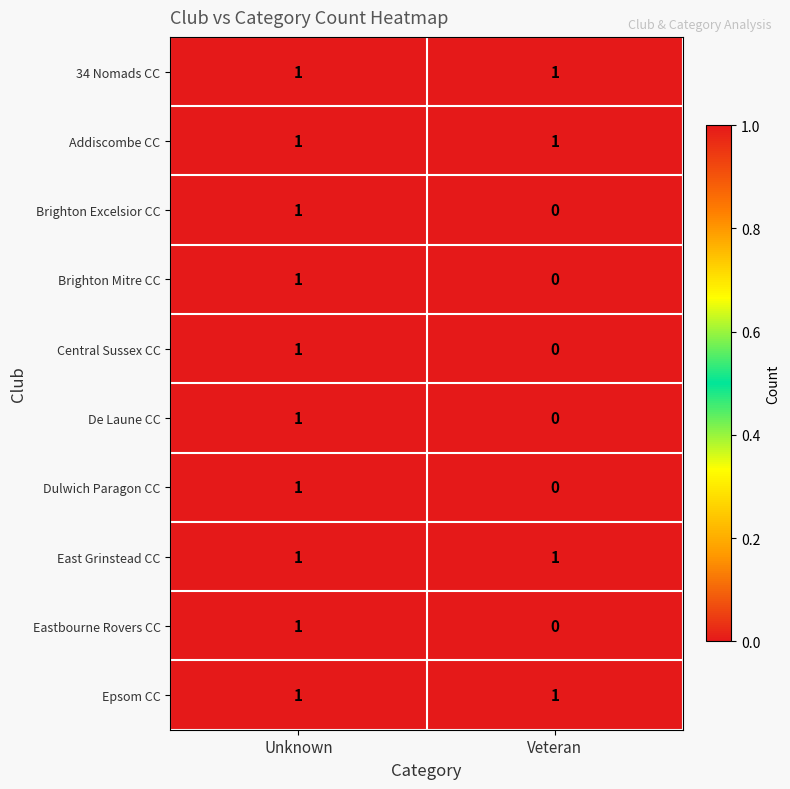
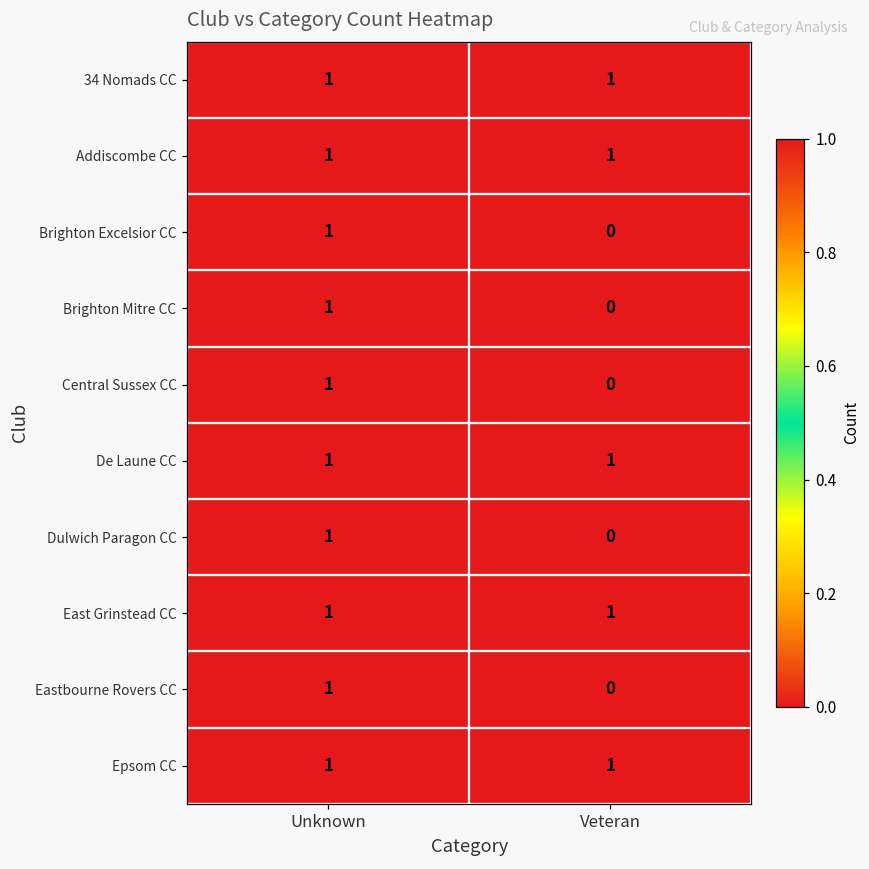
  {
    "34 Nomads CC": {
      "Unknown": 1,
      "Veteran": 1
    },
    "Addiscombe CC": {
      "Unknown": 1,
      "Veteran": 1
    },
    "Brighton Excelsior CC": {
      "Unknown": 1,
      "Veteran": 0
    },
    "Brighton Mitre CC": {
      "Unknown": 1,
      "Veteran": 0
    },
    "Central Sussex CC": {
      "Unknown": 1,
      "Veteran": 0
    },
    "De Laune CC": {
      "Unknown": 1,
-     "Veteran": 0
+     "Veteran": 1
    },
    "Dulwich Paragon CC": {
      "Unknown": 1,
      "Veteran": 0
    },
    "East Grinstead CC": {
      "Unknown": 1,
      "Veteran": 1
    },
    "Eastbourne Rovers CC": {
      "Unknown": 1,
      "Veteran": 0
    },
    "Epsom CC": {
      "Unknown": 1,
      "Veteran": 1
    }
  }
